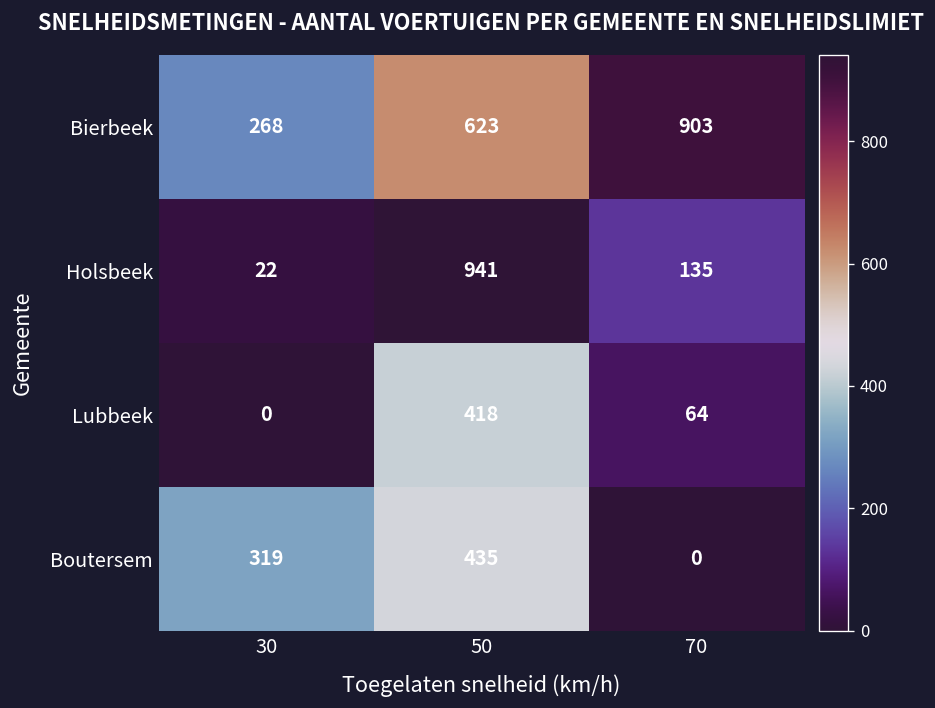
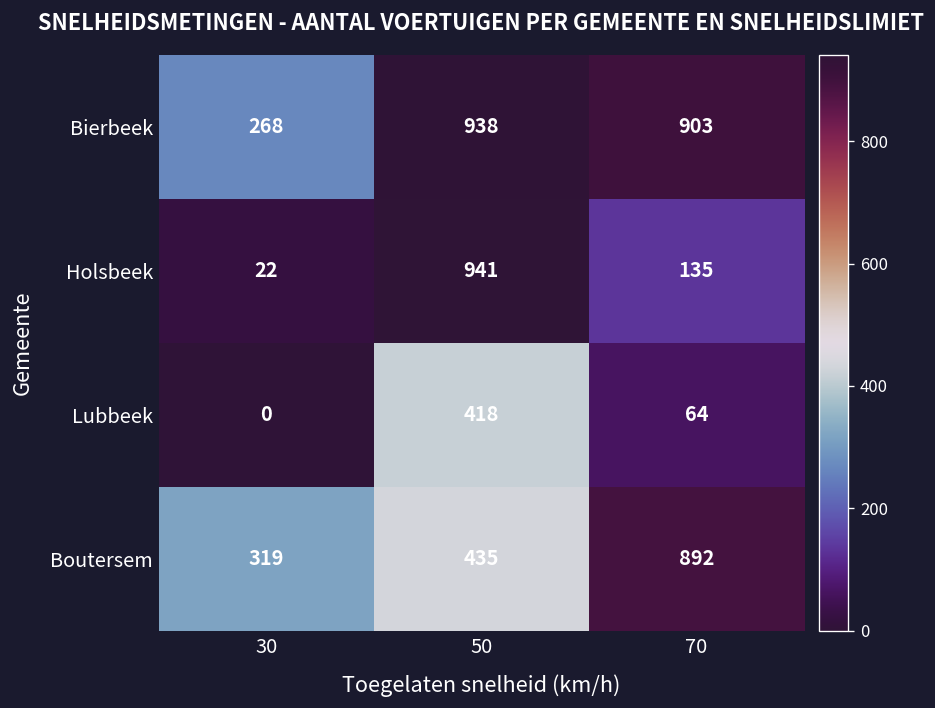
  {
    "Bierbeek": {
      "30": 268,
-     "50": 623,
+     "50": 938,
      "70": 903
    },
    "Holsbeek": {
      "30": 22,
      "50": 941,
      "70": 135
    },
    "Lubbeek": {
      "30": 0,
      "50": 418,
      "70": 64
    },
    "Boutersem": {
      "30": 319,
-     "70": 0
+     "70": 892
    }
  }
